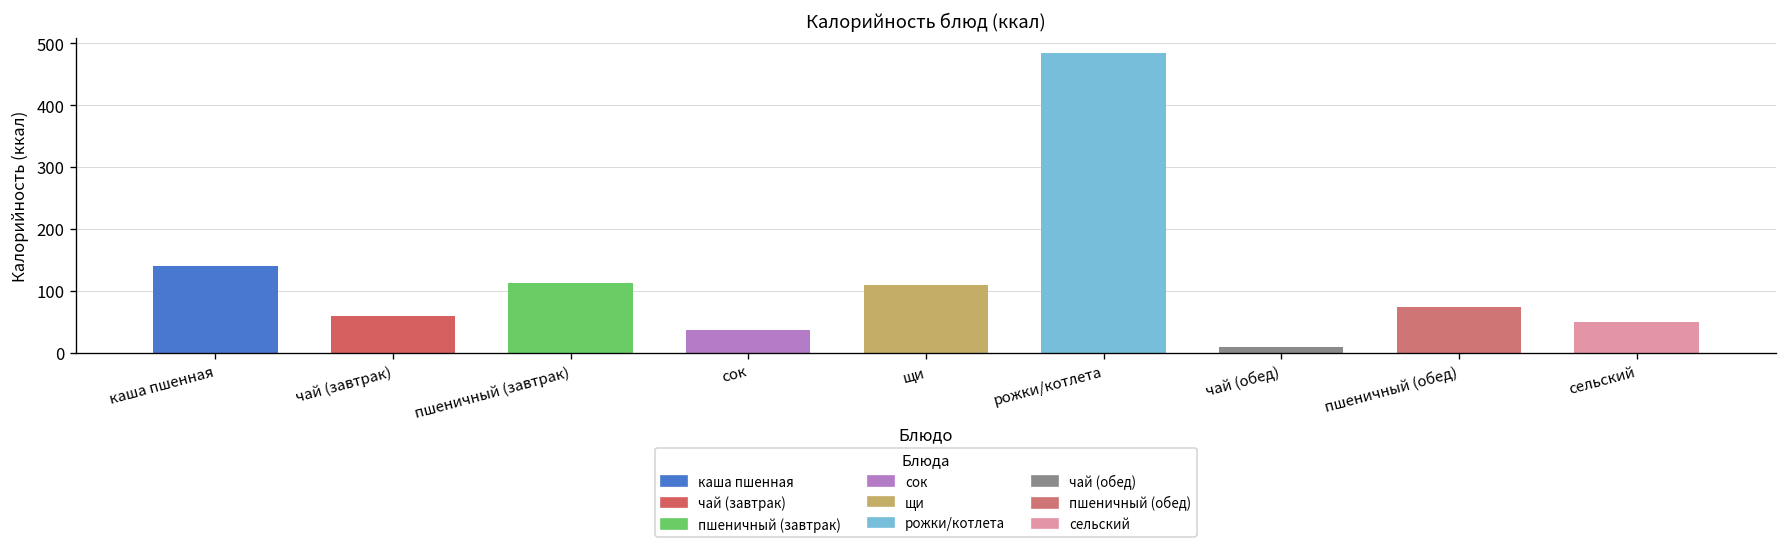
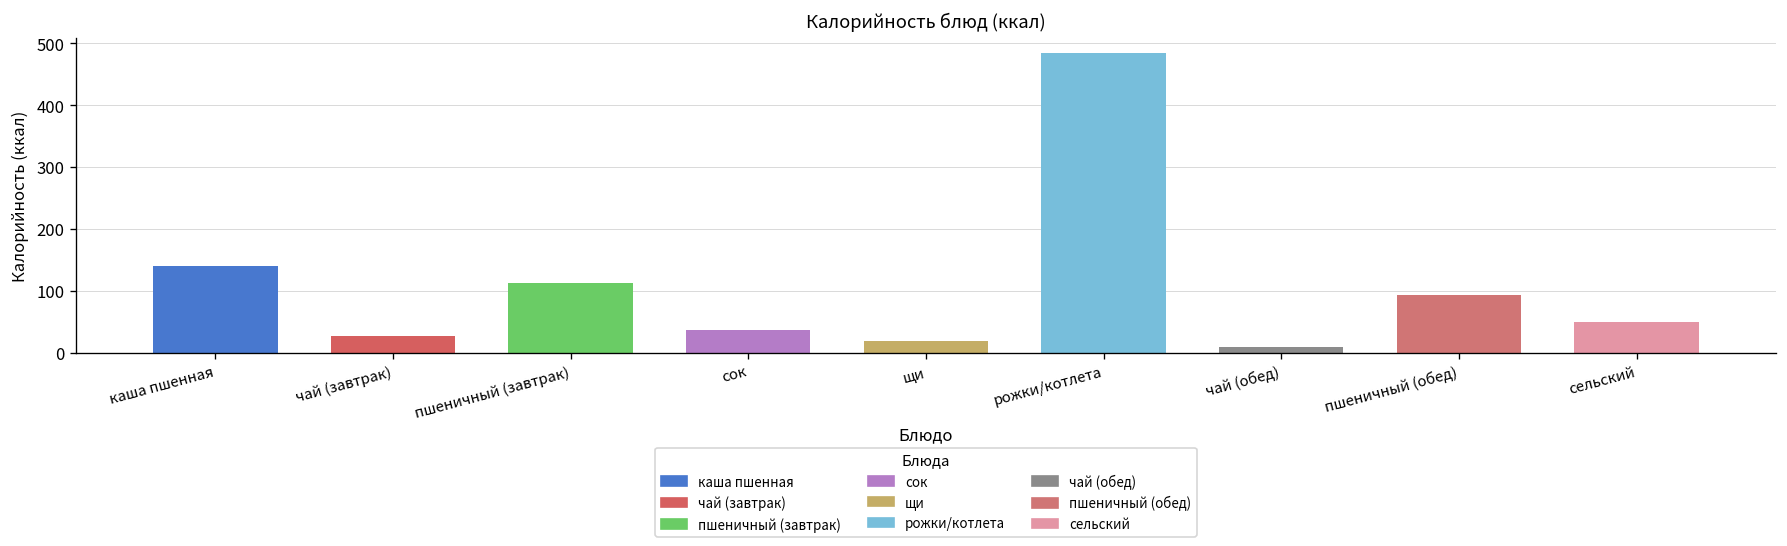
  {
    "каша пшенная": 140,
-   "чай (завтрак)": 60,
+   "чай (завтрак)": 30,
    "пшеничный (завтрак)": 110,
    "сок": 40,
-   "щи": 110,
+   "щи": 20,
    "рожки/котлета": 490,
    "чай (обед)": 10,
-   "пшеничный (обед)": 70,
+   "пшеничный (обед)": 90,
    "сельский": 50
  }
